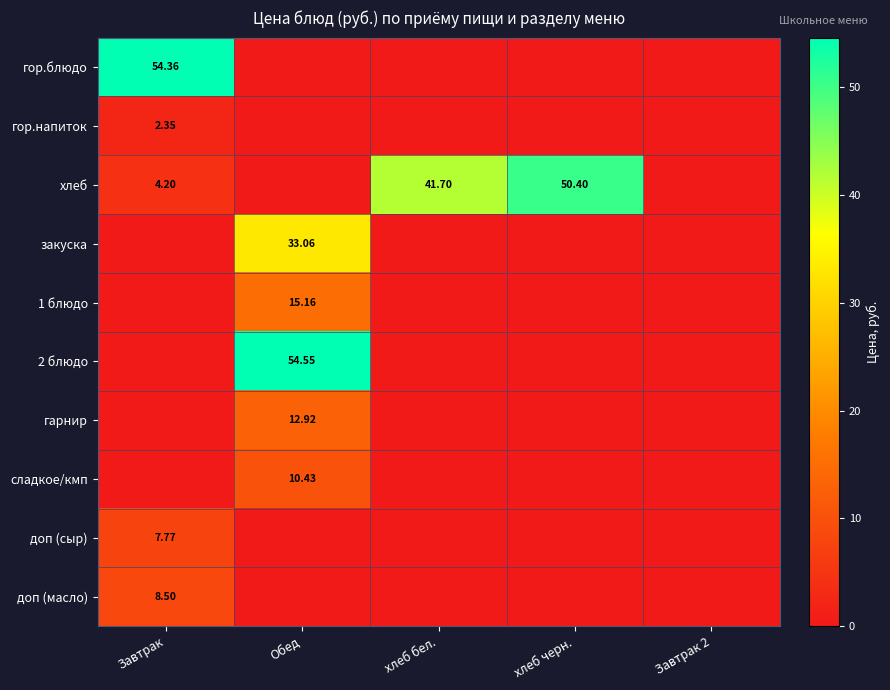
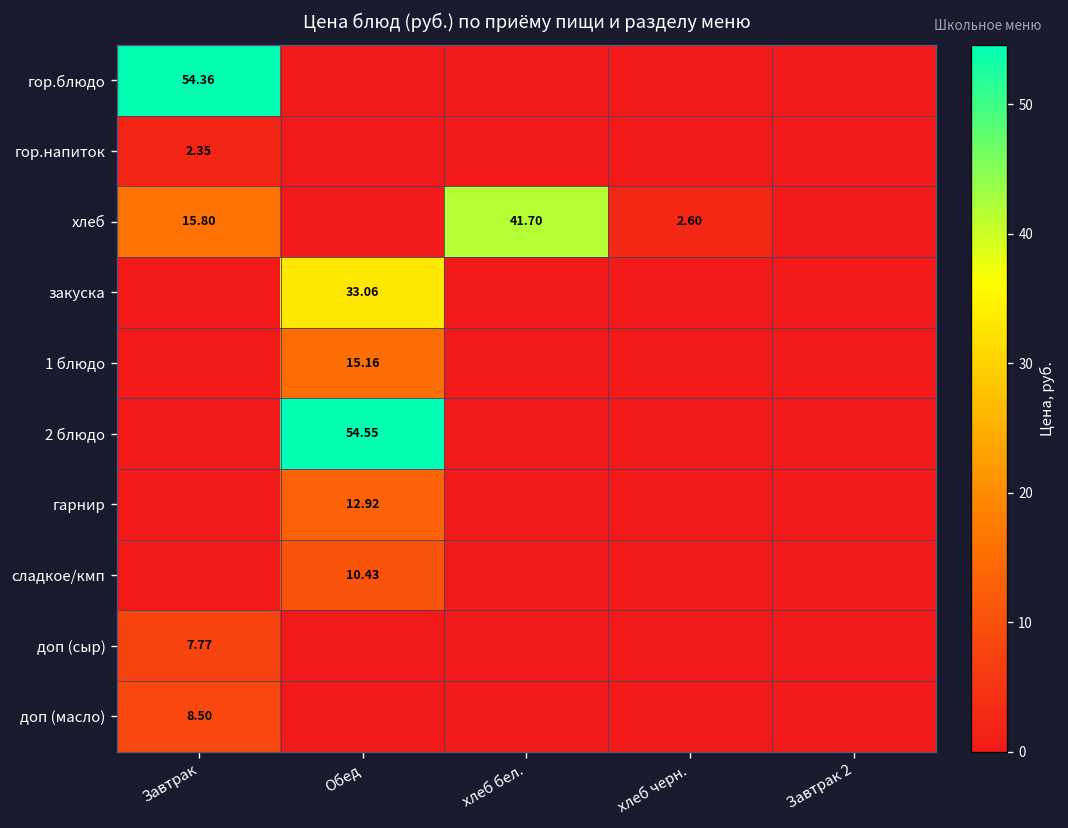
  {
    "гор.блюдо": {
      "Завтрак": 54.36
    },
    "гор.напиток": {
      "Завтрак": 2.35
    },
    "хлеб": {
-     "Завтрак": 4.20,
+     "Завтрак": 15.80,
      "хлеб бел.": 41.70,
-     "хлеб черн.": 50.40
+     "хлеб черн.": 2.60
    },
    "закуска": {
      "Обед": 33.06
    },
    "1 блюдо": {
      "Обед": 15.16
    },
    "2 блюдо": {
      "Обед": 54.55
    },
    "гарнир": {
      "Обед": 12.92
    },
    "сладкое/кмп": {
      "Обед": 10.43
    },
    "доп (сыр)": {
      "Завтрак": 7.77
    },
    "доп (масло)": {
      "Завтрак": 8.50
    }
  }
